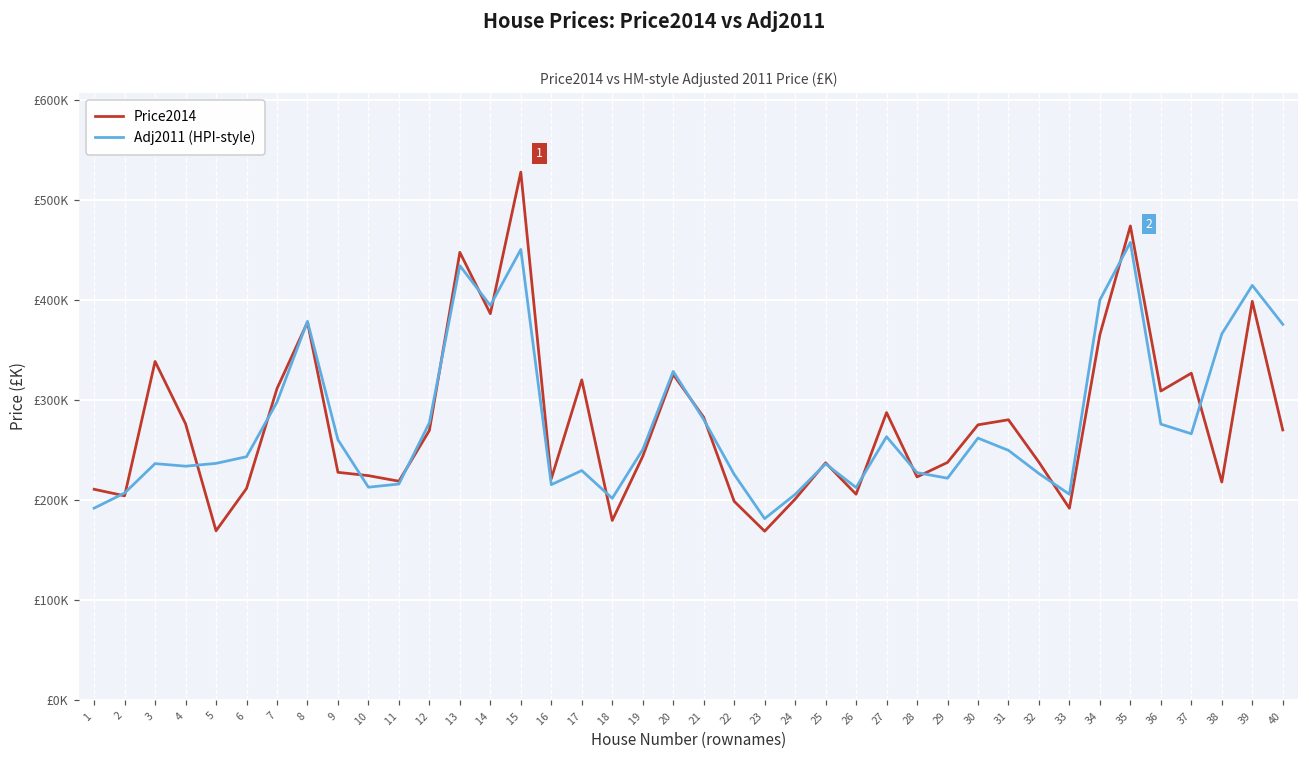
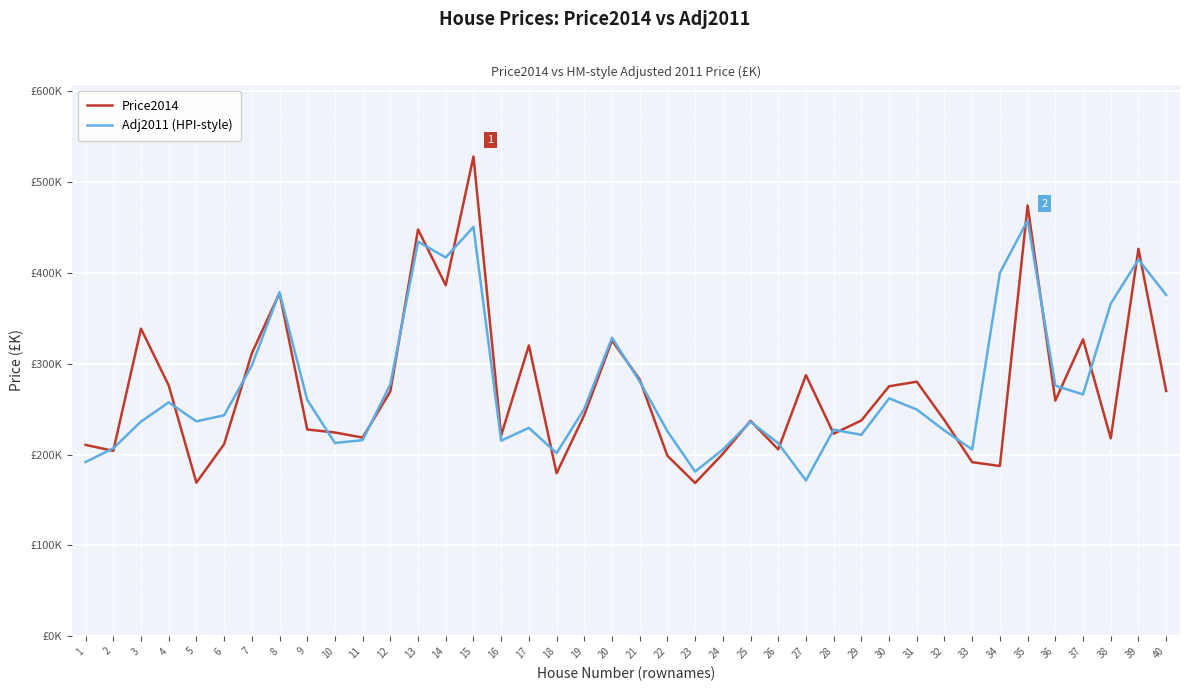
  {
    "Price2014": {
      "1": "£210000",
      "3": "£340000",
      "4": "£280000",
      "5": "£170000",
      "6": "£210000",
      "7": "£310000",
      "9": "£230000",
      "10": "£220000",
      "12": "£270000",
      "13": "£450000",
      "14": "£390000",
      "16": "£220000",
      "17": "£320000",
      "18": "£180000",
      "19": "£240000",
      "20": "£330000",
      "22": "£200000",
      "23": "£170000",
      "24": "£200000",
      "26": "£210000",
      "27": "£290000",
      "28": "£220000",
      "29": "£240000",
      "30": "£280000",
      "31": "£280000",
      "32": "£240000",
      "33": "£190000",
-     "34": "£370000",
-     "36": "£310000",
+     "34": "£190000",
+     "36": "£260000",
      "37": "£330000",
      "38": "£220000",
-     "39": "£400000",
+     "39": "£430000",
      "40": "£270000"
    },
    "Adj2011 (HPI-style)": {
      "1": "£190000",
      "3": "£240000",
-     "4": "£230000",
+     "4": "£260000",
      "5": "£240000",
      "6": "£240000",
      "7": "£300000",
      "9": "£260000",
      "10": "£210000",
      "12": "£280000",
      "13": "£430000",
-     "14": "£390000",
+     "14": "£420000",
      "15": "£450000",
      "16": "£220000",
      "17": "£230000",
      "18": "£200000",
      "19": "£250000",
      "20": "£330000",
      "22": "£230000",
      "23": "£180000",
      "24": "£210000",
      "26": "£210000",
-     "27": "£260000",
+     "27": "£170000",
      "28": "£230000",
      "29": "£220000",
      "30": "£260000",
      "31": "£250000",
      "32": "£230000",
      "33": "£210000",
      "34": "£400000",
      "35": "£460000",
      "36": "£280000",
      "37": "£270000",
      "38": "£370000",
      "39": "£410000",
      "40": "£380000"
    }
  }
